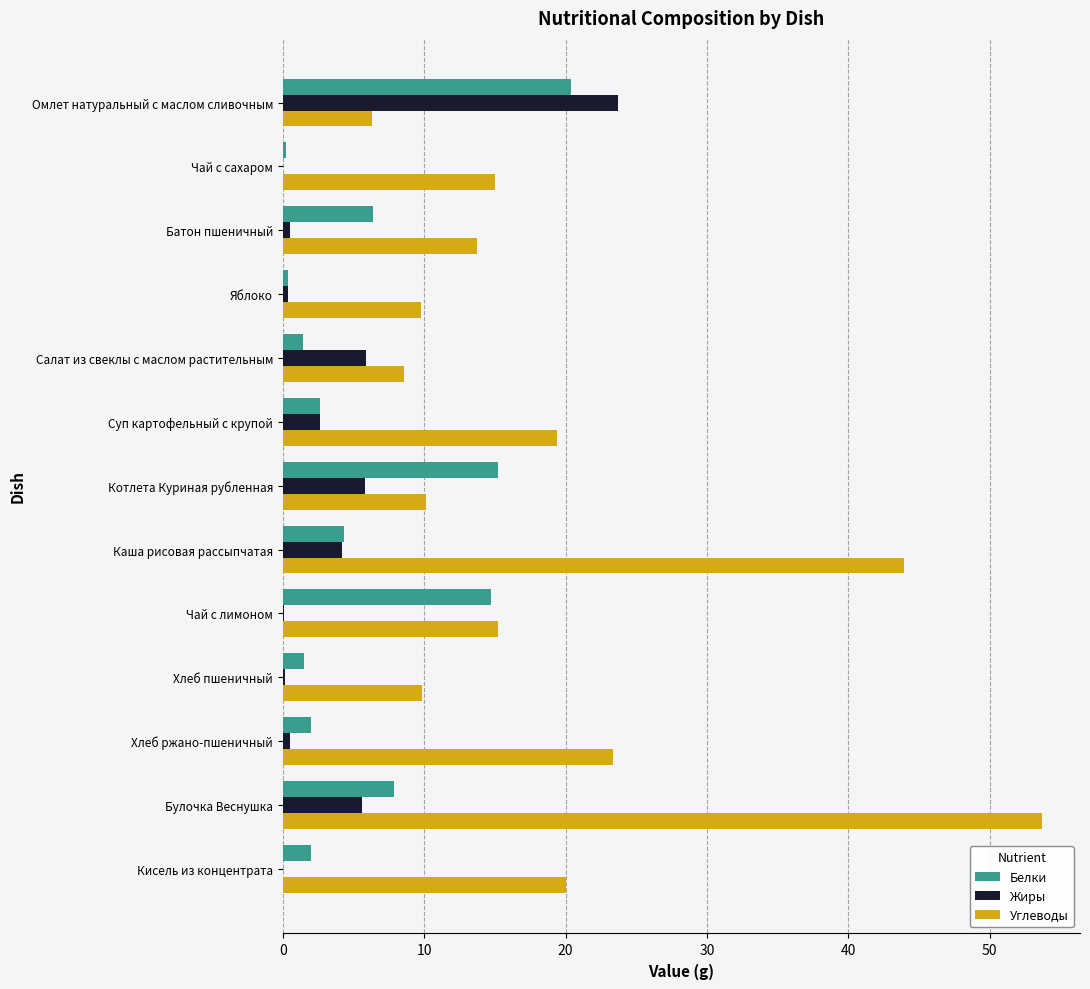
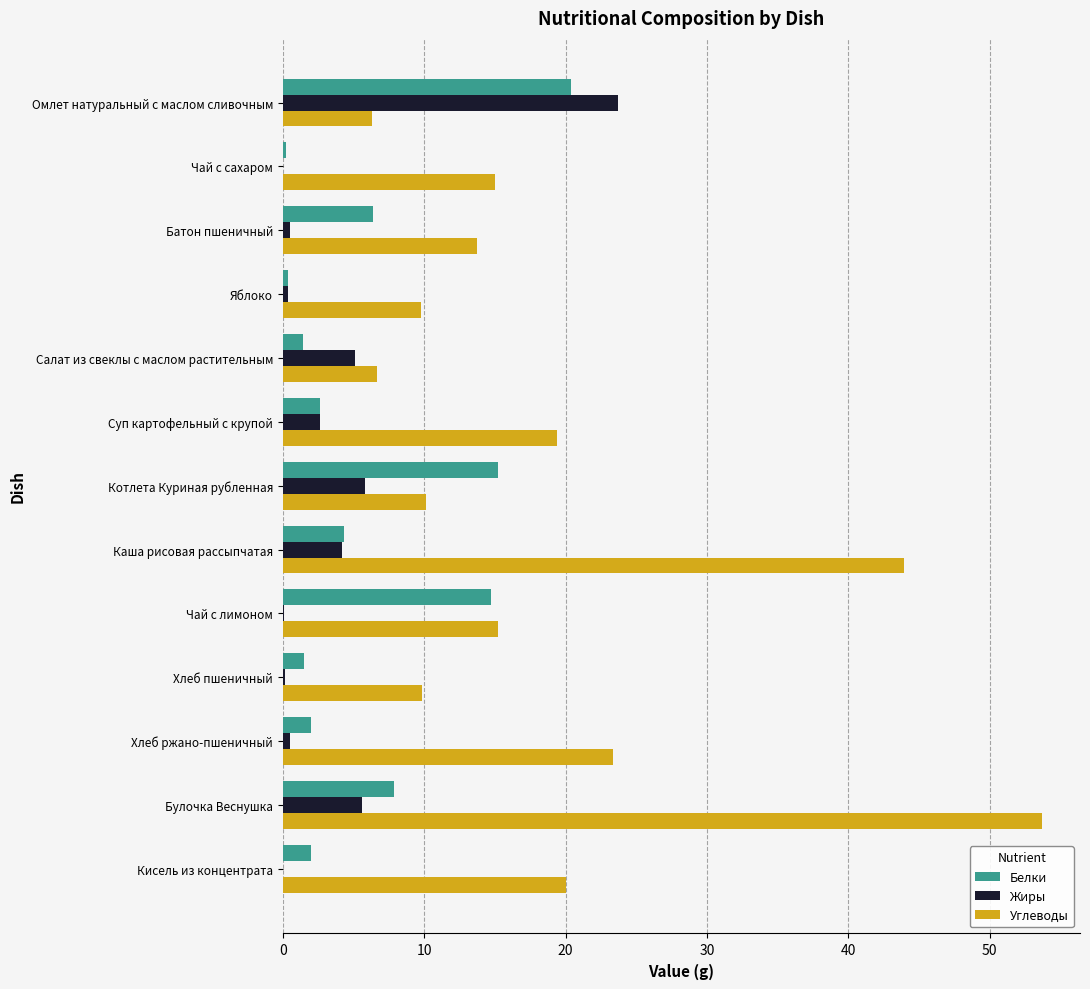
  {
    "Белки": {
      "Омлет натуральный с маслом сливочным": 20.4,
      "Чай с сахаром": 0.2,
      "Батон пшеничный": 6.4,
      "Яблоко": 0.4,
      "Салат из свеклы с маслом растительным": 1.4,
      "Суп картофельный с крупой": 2.6,
      "Котлета Куриная рубленная": 15.2,
      "Каша рисовая рассыпчатая": 4.3,
      "Чай с лимоном": 14.8,
      "Хлеб пшеничный": 1.5,
      "Хлеб ржано-пшеничный": 2.0,
      "Булочка Веснушка": 7.9,
      "Кисель из концентрата": 2.0
    },
    "Жиры": {
      "Омлет натуральный с маслом сливочным": 23.7,
      "Батон пшеничный": 0.5,
      "Яблоко": 0.4,
-     "Салат из свеклы с маслом растительным": 5.9,
+     "Салат из свеклы с маслом растительным": 5.1,
      "Суп картофельный с крупой": 2.6,
      "Котлета Куриная рубленная": 5.8,
      "Каша рисовая рассыпчатая": 4.2,
      "Хлеб ржано-пшеничный": 0.5,
      "Булочка Веснушка": 5.6,
      "Кисель из концентрата": 0.0
    },
    "Углеводы": {
      "Омлет натуральный с маслом сливочным": 6.3,
      "Чай с сахаром": 15.0,
      "Батон пшеничный": 13.7,
      "Яблоко": 9.8,
-     "Салат из свеклы с маслом растительным": 8.6,
+     "Салат из свеклы с маслом растительным": 6.7,
      "Суп картофельный с крупой": 19.4,
      "Котлета Куриная рубленная": 10.2,
      "Каша рисовая рассыпчатая": 44.0,
      "Чай с лимоном": 15.2,
      "Хлеб пшеничный": 9.8,
      "Хлеб ржано-пшеничный": 23.4,
      "Булочка Веснушка": 53.7,
      "Кисель из концентрата": 20.0
    }
  }
